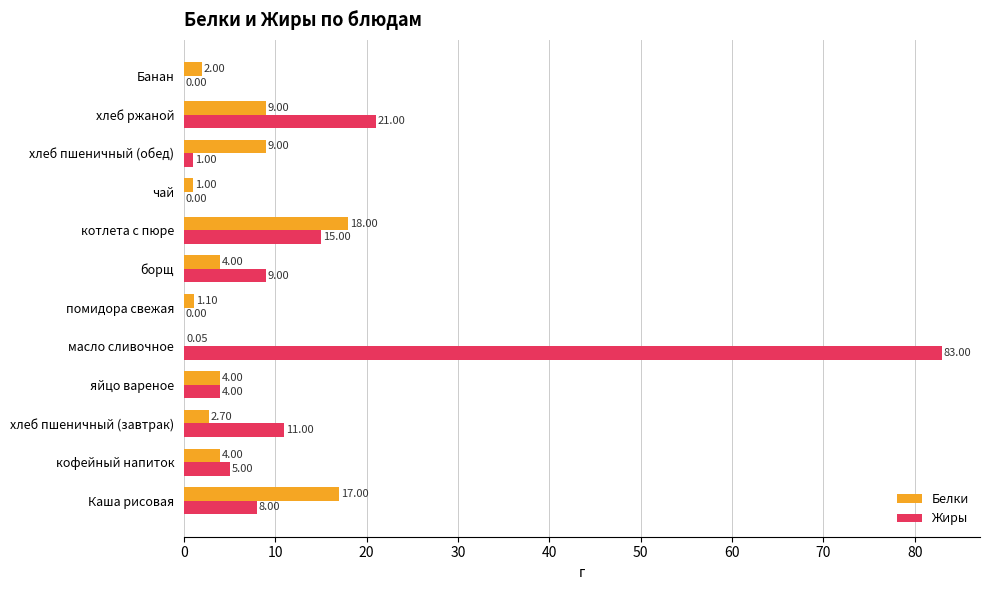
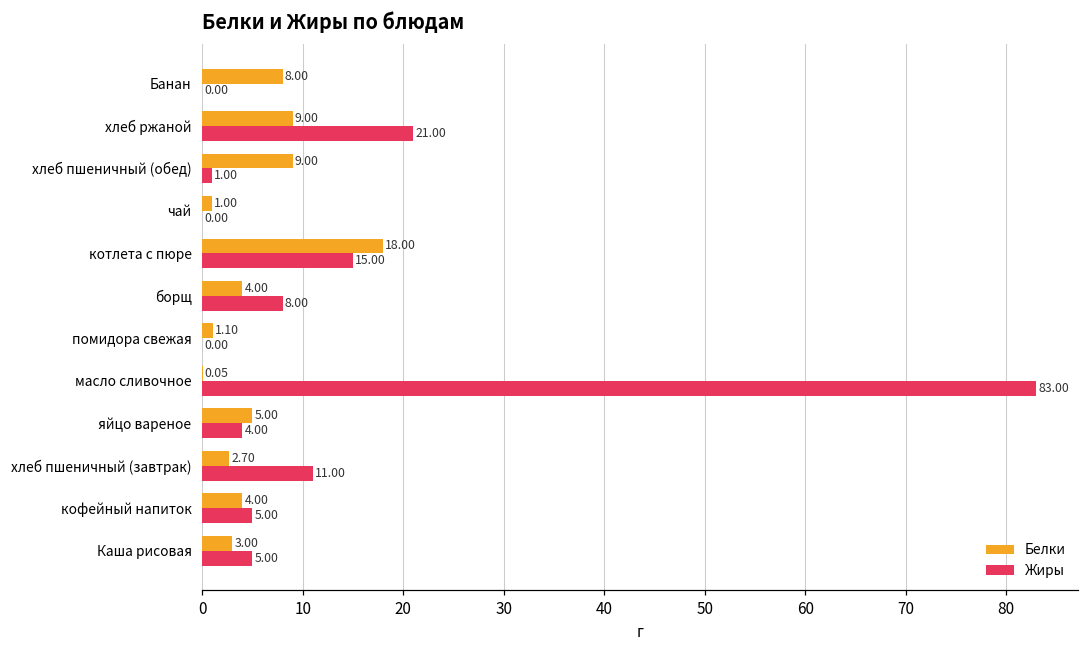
  {
    "Белки": {
-     "Банан": 2.00,
+     "Банан": 8.00,
      "хлеб ржаной": 9.00,
      "хлеб пшеничный (обед)": 9.00,
      "чай": 1.00,
      "котлета с пюре": 18.00,
      "борщ": 4.00,
      "помидора свежая": 1.10,
      "масло сливочное": 0.05,
-     "яйцо вареное": 4.00,
+     "яйцо вареное": 5.00,
      "хлеб пшеничный (завтрак)": 2.70,
      "кофейный напиток": 4.00,
-     "Каша рисовая": 17.00
+     "Каша рисовая": 3.00
    },
    "Жиры": {
      "Банан": 0.00,
      "хлеб ржаной": 21.00,
      "хлеб пшеничный (обед)": 1.00,
      "чай": 0.00,
      "котлета с пюре": 15.00,
-     "борщ": 9.00,
+     "борщ": 8.00,
      "помидора свежая": 0.00,
      "масло сливочное": 83.00,
      "яйцо вареное": 4.00,
      "хлеб пшеничный (завтрак)": 11.00,
      "кофейный напиток": 5.00,
-     "Каша рисовая": 8.00
+     "Каша рисовая": 5.00
    }
  }
